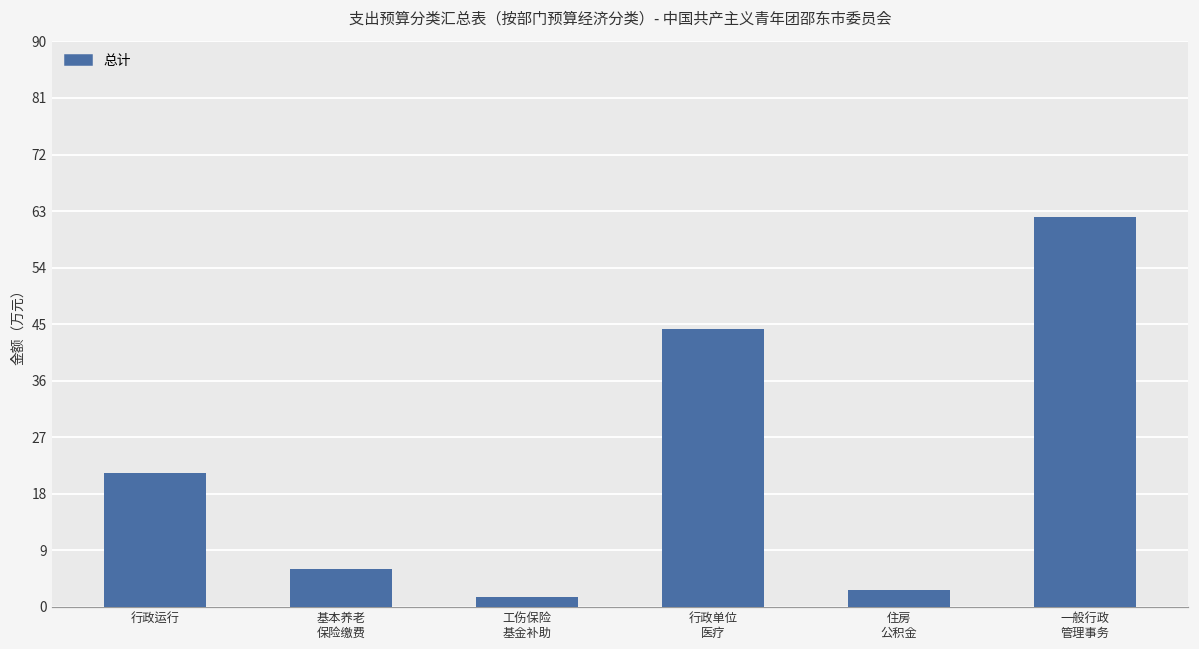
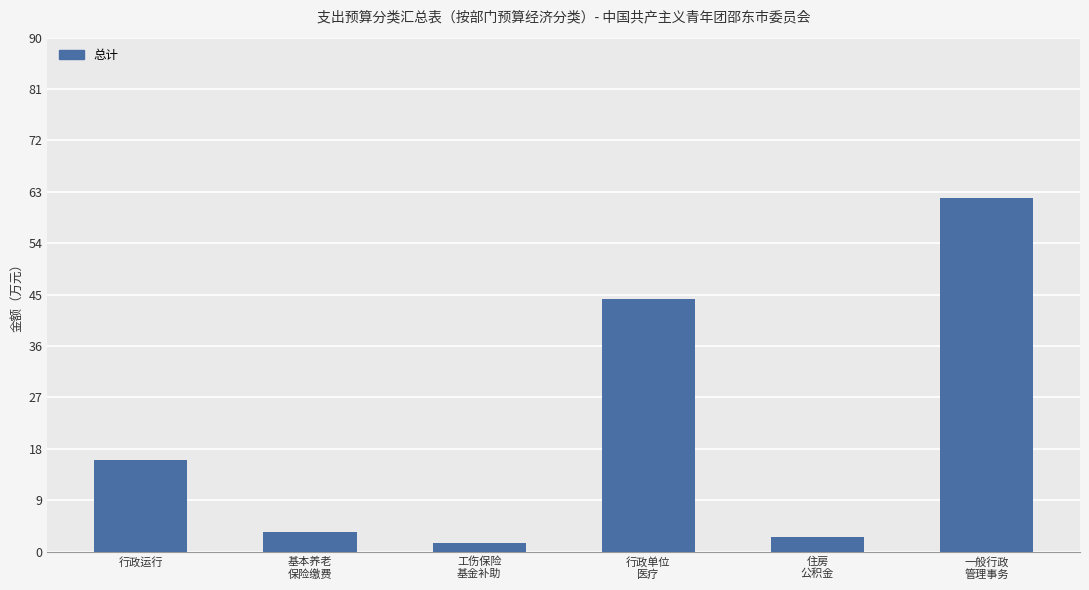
  {
-   "行政运行": 21,
-   "基本养老 保险缴费": 6,
+   "行政运行": 16,
+   "基本养老 保险缴费": 3,
    "工伤保险 基金补助": 1,
    "行政单位 医疗": 44,
    "住房 公积金": 3,
    "一般行政 管理事务": 62
  }
